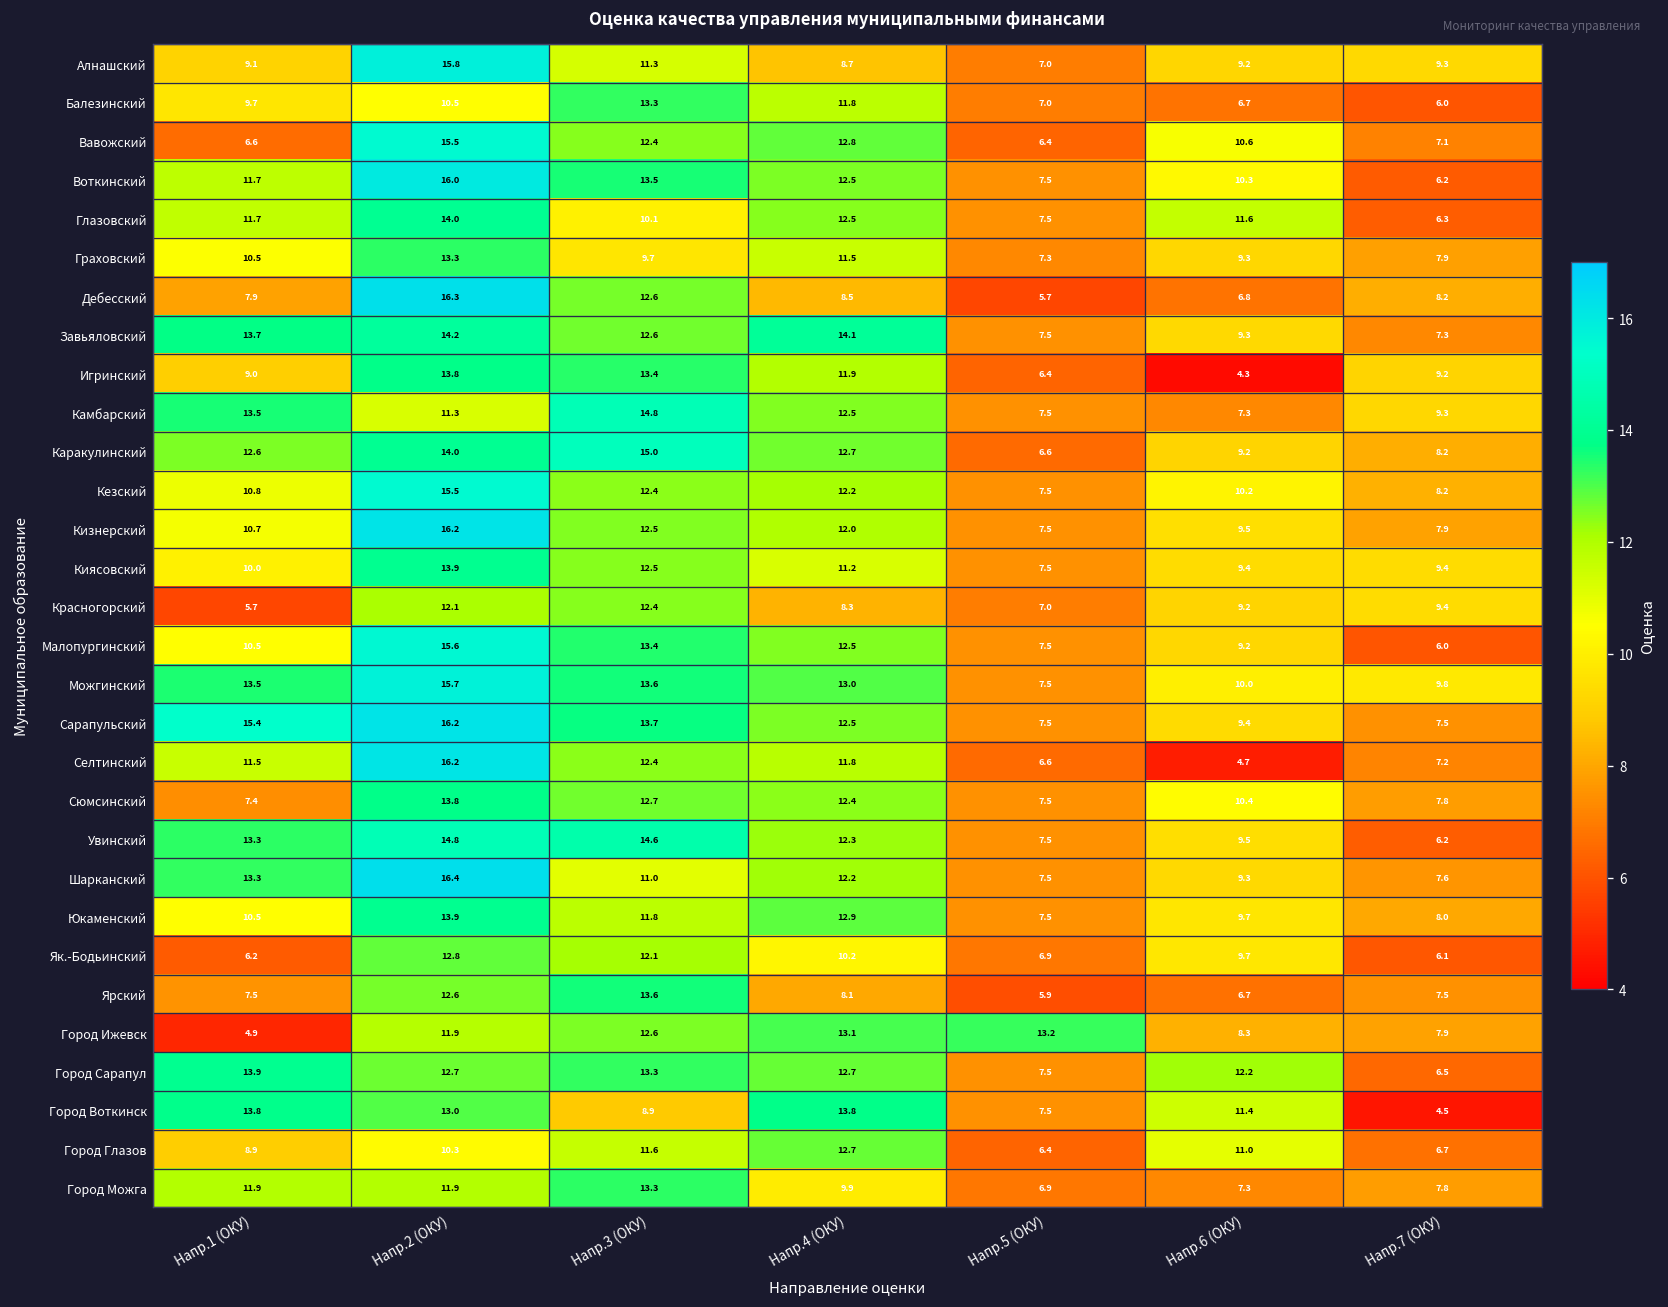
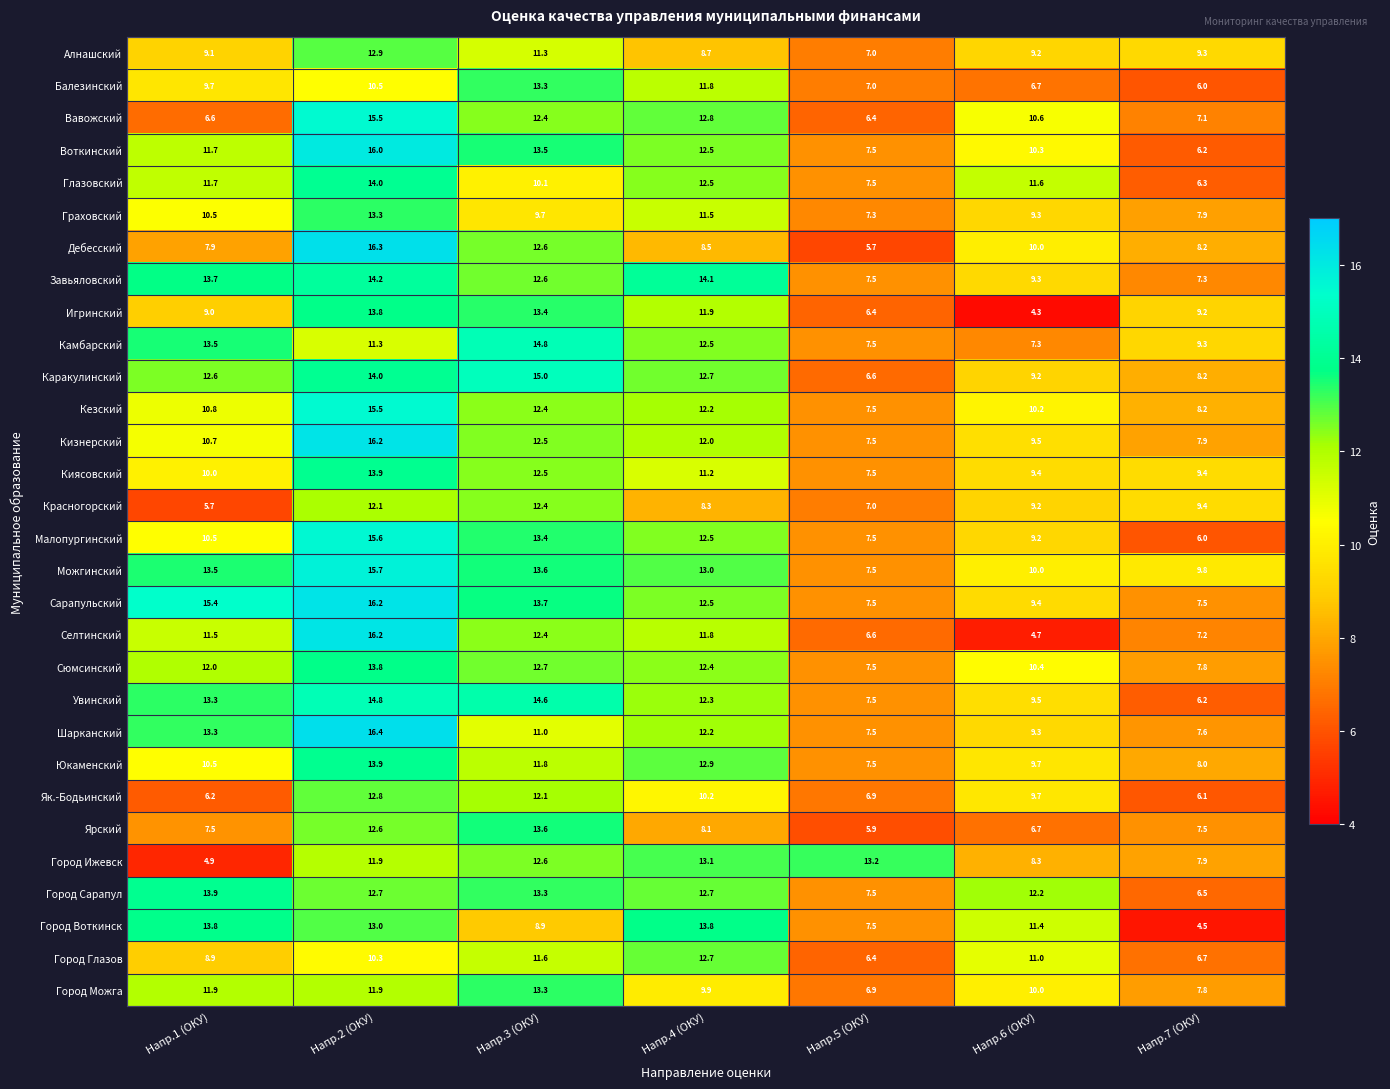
  {
    "Алнашский": {
      "Напр.1 (ОКУ)": 9.1,
-     "Напр.2 (ОКУ)": 15.8,
+     "Напр.2 (ОКУ)": 12.9,
      "Напр.3 (ОКУ)": 11.3,
      "Напр.4 (ОКУ)": 8.7,
      "Напр.5 (ОКУ)": 7.0,
      "Напр.6 (ОКУ)": 9.2,
      "Напр.7 (ОКУ)": 9.3
    },
    "Дебесский": {
      "Напр.1 (ОКУ)": 7.9,
      "Напр.2 (ОКУ)": 16.3,
      "Напр.3 (ОКУ)": 12.6,
      "Напр.4 (ОКУ)": 8.5,
      "Напр.5 (ОКУ)": 5.7,
-     "Напр.6 (ОКУ)": 6.8,
+     "Напр.6 (ОКУ)": 10.0,
      "Напр.7 (ОКУ)": 8.2
    },
    "Сюмсинский": {
-     "Напр.1 (ОКУ)": 7.4,
+     "Напр.1 (ОКУ)": 12.0,
      "Напр.2 (ОКУ)": 13.8,
      "Напр.3 (ОКУ)": 12.7,
      "Напр.4 (ОКУ)": 12.4,
      "Напр.5 (ОКУ)": 7.5,
      "Напр.6 (ОКУ)": 10.4,
      "Напр.7 (ОКУ)": 7.8
    },
    "Город Можга": {
      "Напр.1 (ОКУ)": 11.9,
      "Напр.2 (ОКУ)": 11.9,
      "Напр.3 (ОКУ)": 13.3,
      "Напр.4 (ОКУ)": 9.9,
      "Напр.5 (ОКУ)": 6.9,
-     "Напр.6 (ОКУ)": 7.3,
+     "Напр.6 (ОКУ)": 10.0,
      "Напр.7 (ОКУ)": 7.8
    }
  }
